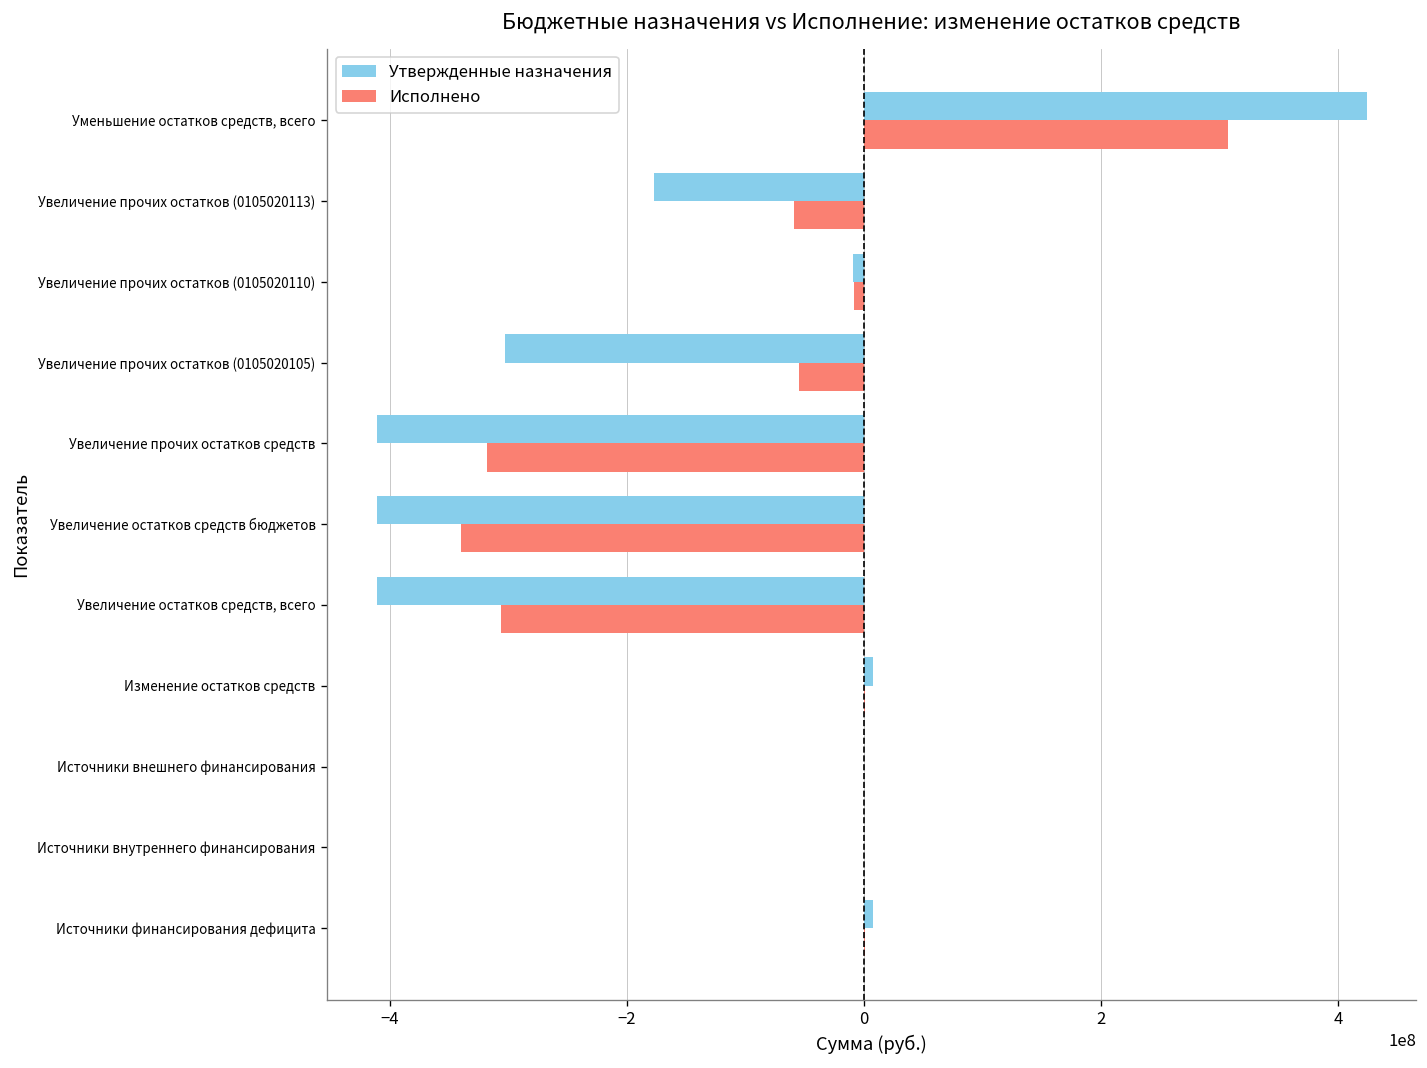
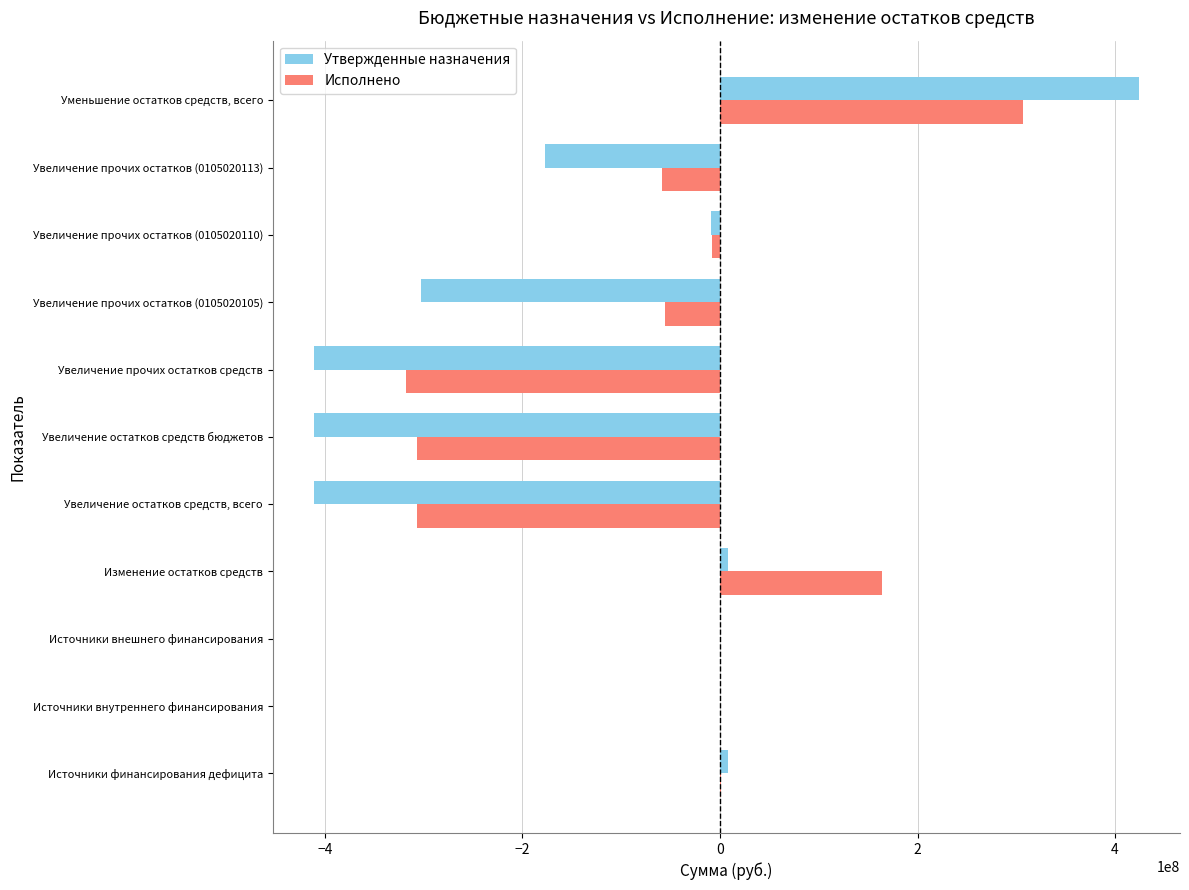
  {
    "Утвержденные назначения": {
      "Уменьшение остатков средств, всего": 420000000,
      "Увеличение прочих остатков (0105020113)": -180000000,
      "Увеличение прочих остатков (0105020110)": -10000000,
      "Увеличение прочих остатков (0105020105)": -300000000,
      "Увеличение прочих остатков средств": -410000000,
      "Увеличение остатков средств бюджетов": -410000000,
      "Увеличение остатков средств, всего": -410000000,
      "Изменение остатков средств": 10000000,
      "Источники внешнего финансирования": 0,
      "Источники внутреннего финансирования": 0,
      "Источники финансирования дефицита": 10000000
    },
    "Исполнено": {
      "Уменьшение остатков средств, всего": 310000000,
      "Увеличение прочих остатков (0105020113)": -60000000,
      "Увеличение прочих остатков (0105020110)": -10000000,
      "Увеличение прочих остатков (0105020105)": -60000000,
      "Увеличение прочих остатков средств": -320000000,
-     "Увеличение остатков средств бюджетов": -340000000,
+     "Увеличение остатков средств бюджетов": -310000000,
      "Увеличение остатков средств, всего": -310000000,
-     "Изменение остатков средств": 0,
+     "Изменение остатков средств": 160000000,
      "Источники внешнего финансирования": 0,
      "Источники внутреннего финансирования": 0
    }
  }
